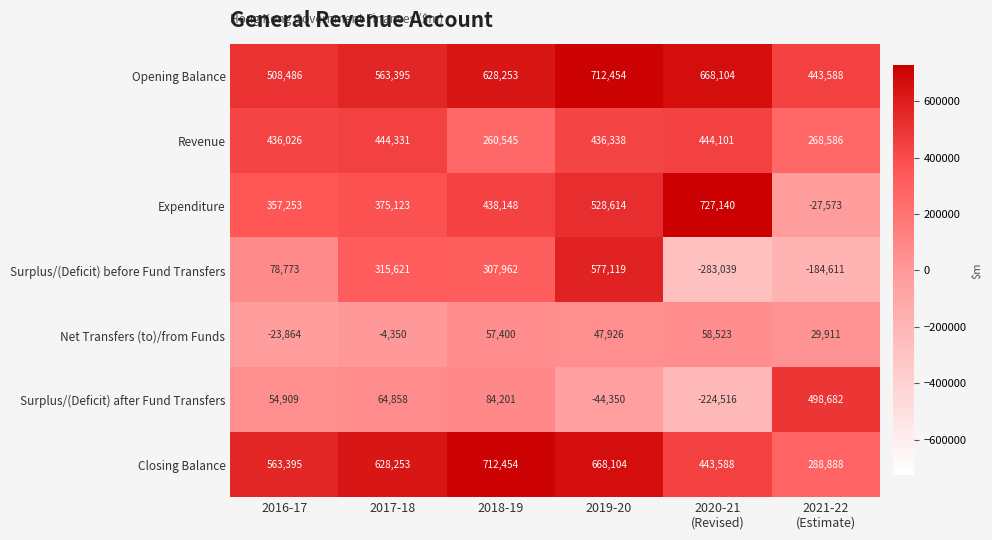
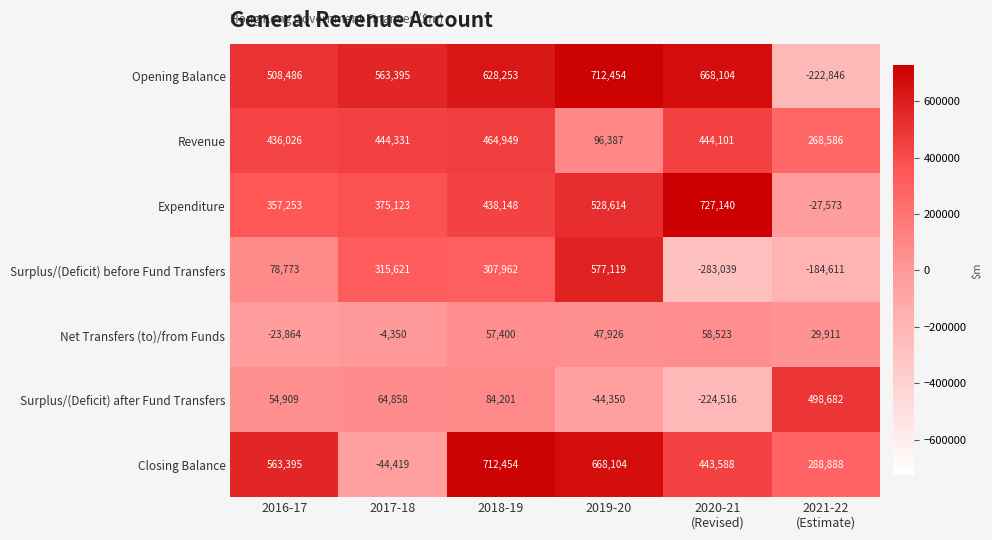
  {
    "Opening Balance": {
      "2016-17": "508,486",
      "2017-18": "563,395",
      "2018-19": "628,253",
      "2019-20": "712,454",
      "2020-21 (Revised)": "668,104",
-     "2021-22 (Estimate)": "443,588"
+     "2021-22 (Estimate)": "-222,846"
    },
    "Revenue": {
      "2016-17": "436,026",
      "2017-18": "444,331",
-     "2018-19": "260,545",
-     "2019-20": "436,338",
+     "2018-19": "464,949",
+     "2019-20": "96,387",
      "2020-21 (Revised)": "444,101",
      "2021-22 (Estimate)": "268,586"
    },
    "Expenditure": {
      "2016-17": "357,253",
      "2017-18": "375,123",
      "2018-19": "438,148",
      "2019-20": "528,614",
      "2020-21 (Revised)": "727,140",
      "2021-22 (Estimate)": "-27,573"
    },
    "Surplus/(Deficit) before Fund Transfers": {
      "2016-17": "78,773",
      "2017-18": "315,621",
      "2018-19": "307,962",
      "2019-20": "577,119",
      "2020-21 (Revised)": "-283,039",
      "2021-22 (Estimate)": "-184,611"
    },
    "Net Transfers (to)/from Funds": {
      "2016-17": "-23,864",
      "2017-18": "-4,350",
      "2018-19": "57,400",
      "2019-20": "47,926",
      "2020-21 (Revised)": "58,523",
      "2021-22 (Estimate)": "29,911"
    },
    "Surplus/(Deficit) after Fund Transfers": {
      "2016-17": "54,909",
      "2017-18": "64,858",
      "2018-19": "84,201",
      "2019-20": "-44,350",
      "2020-21 (Revised)": "-224,516",
      "2021-22 (Estimate)": "498,682"
    },
    "Closing Balance": {
      "2016-17": "563,395",
-     "2017-18": "628,253",
+     "2017-18": "-44,419",
      "2018-19": "712,454",
      "2019-20": "668,104",
      "2020-21 (Revised)": "443,588",
      "2021-22 (Estimate)": "288,888"
    }
  }
